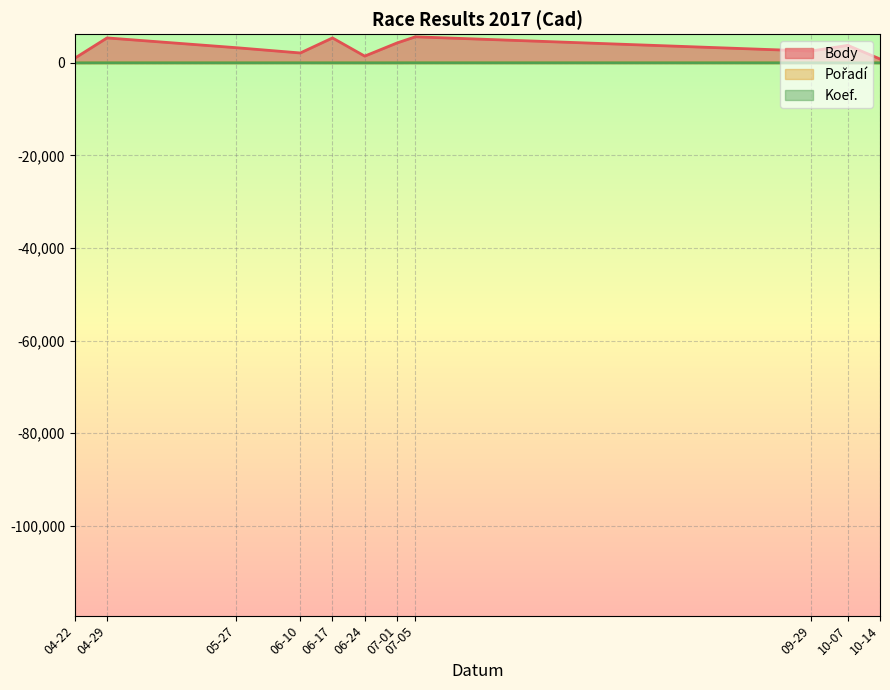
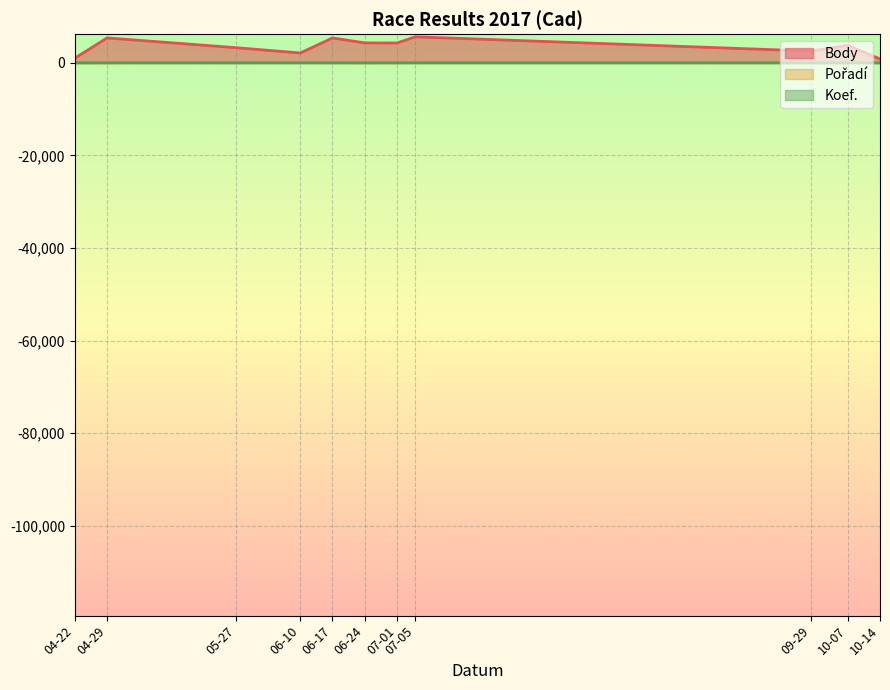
  {
    "Body": {
      "04-22": "1,000",
      "04-29": "5,000",
      "05-27": "3,000",
      "06-10": "2,000",
      "06-17": "5,000",
-     "06-24": "1,000",
+     "06-24": "4,000",
      "07-01": "4,000",
      "07-05": "6,000",
      "10-14": "1,000"
    },
    "Koef.": {
      "04-22": "0",
      "04-29": "0",
      "05-27": "0",
      "06-10": "0",
      "06-17": "0",
      "06-24": "0",
      "07-01": "0",
      "07-05": "0",
      "10-14": "0"
    }
  }
